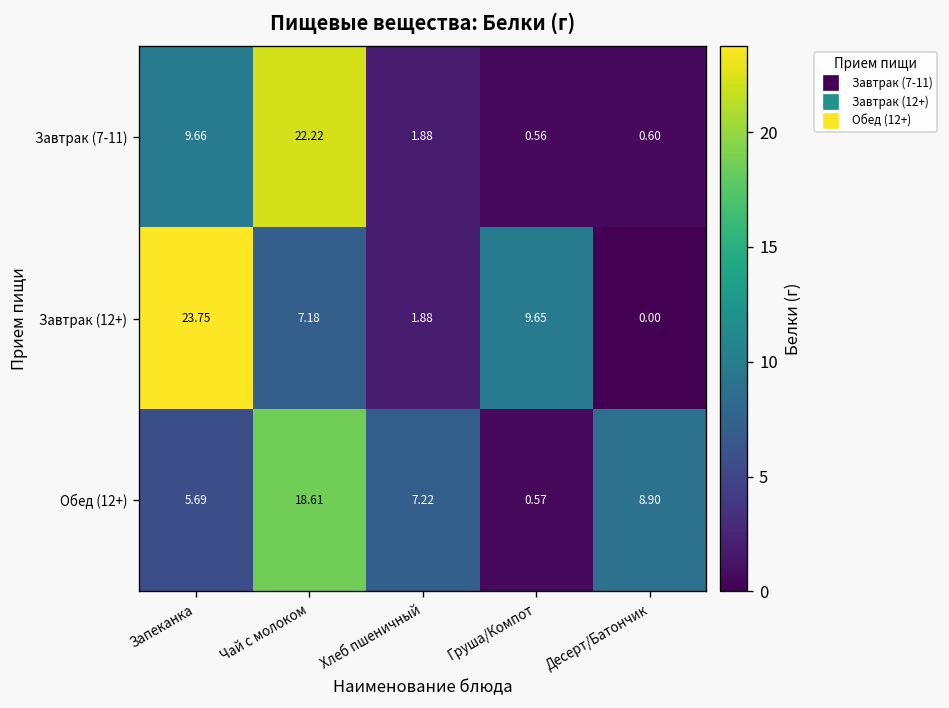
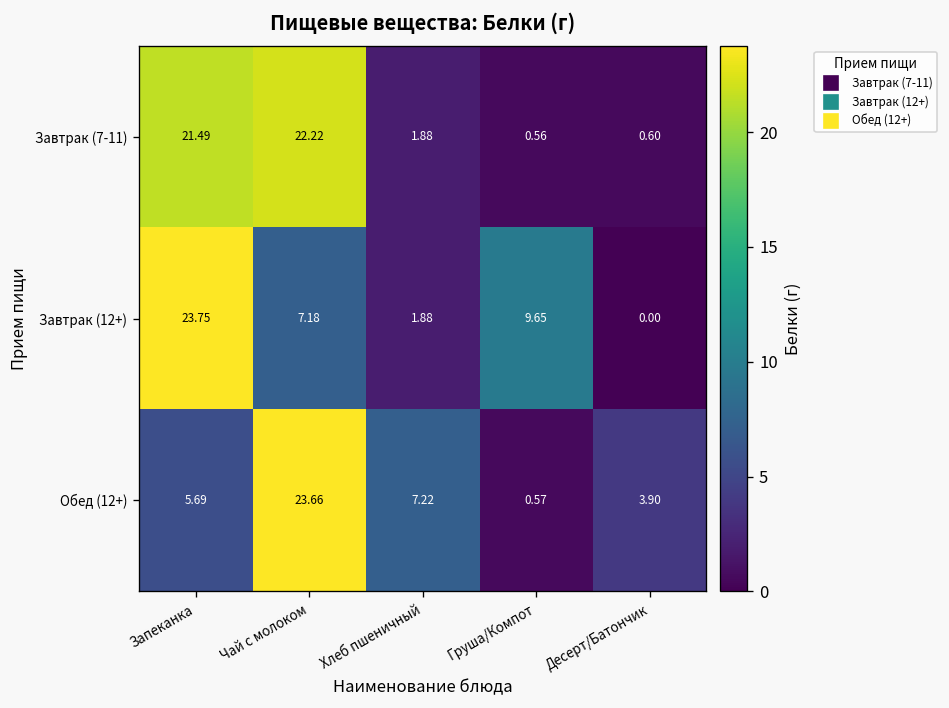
  {
    "Завтрак (7-11)": {
-     "Запеканка": 9.66,
+     "Запеканка": 21.49,
      "Чай с молоком": 22.22,
      "Хлеб пшеничный": 1.88,
      "Груша/Компот": 0.56,
      "Десерт/Батончик": 0.60
    },
    "Завтрак (12+)": {
      "Запеканка": 23.75,
      "Чай с молоком": 7.18,
      "Хлеб пшеничный": 1.88,
      "Груша/Компот": 9.65,
      "Десерт/Батончик": 0.00
    },
    "Обед (12+)": {
      "Запеканка": 5.69,
-     "Чай с молоком": 18.61,
+     "Чай с молоком": 23.66,
      "Хлеб пшеничный": 7.22,
      "Груша/Компот": 0.57,
-     "Десерт/Батончик": 8.90
+     "Десерт/Батончик": 3.90
    }
  }
